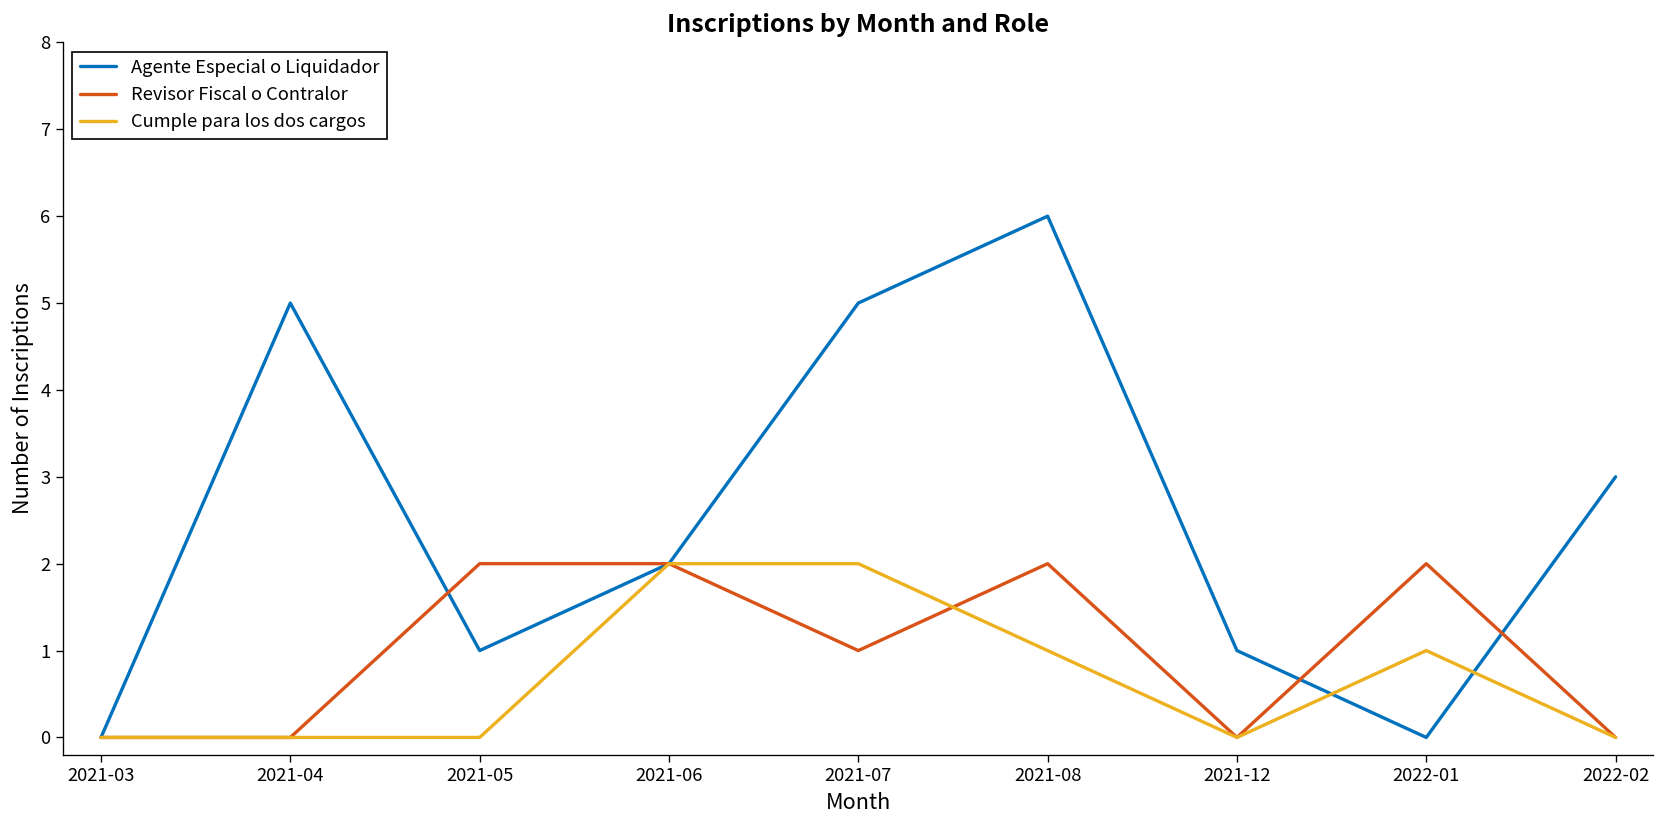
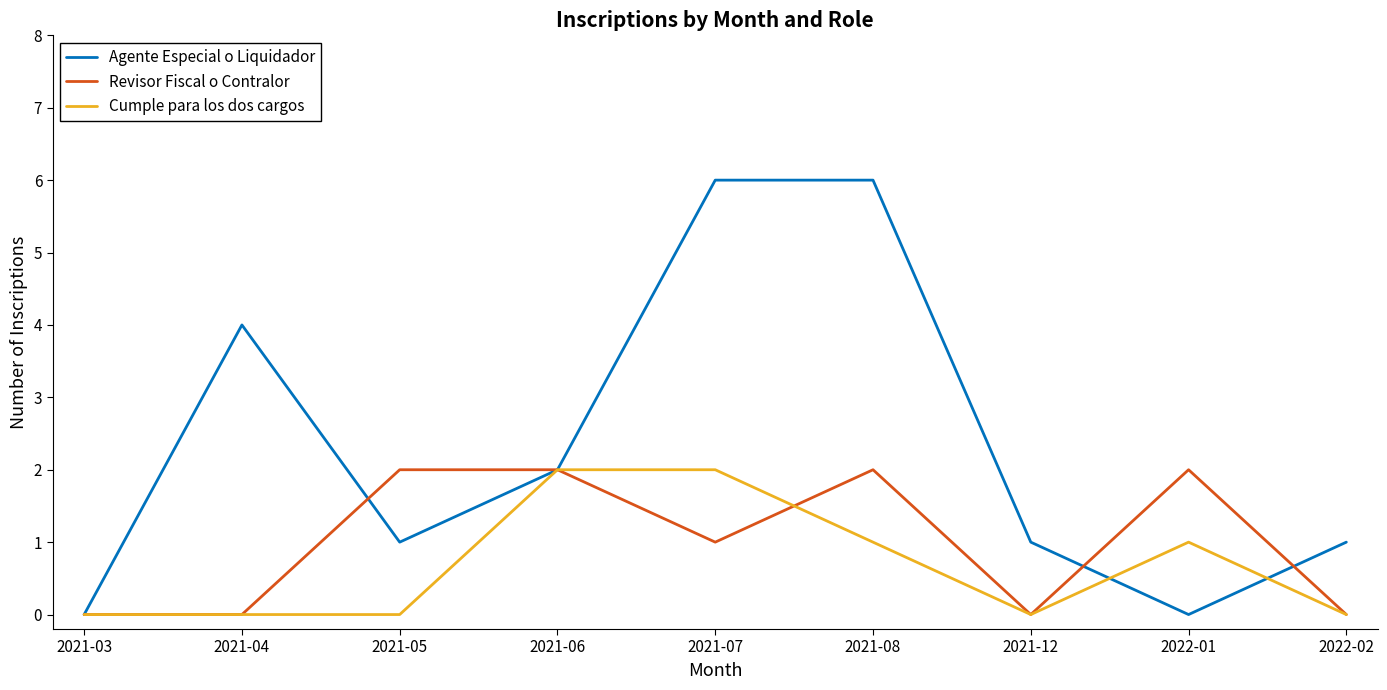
  {
    "Agente Especial o Liquidador": {
-     "2021-04": 5,
+     "2021-04": 4,
      "2021-05": 1,
-     "2021-07": 5,
+     "2021-07": 6,
      "2021-08": 6,
      "2021-12": 1,
      "2022-01": 0,
-     "2022-02": 3
+     "2022-02": 1
    },
    "Revisor Fiscal o Contralor": {
      "2021-05": 2,
      "2021-07": 1,
      "2021-08": 2,
      "2022-01": 2
    },
    "Cumple para los dos cargos": {
      "2021-05": 0,
      "2021-07": 2,
      "2021-08": 1,
      "2022-01": 1
    }
  }
